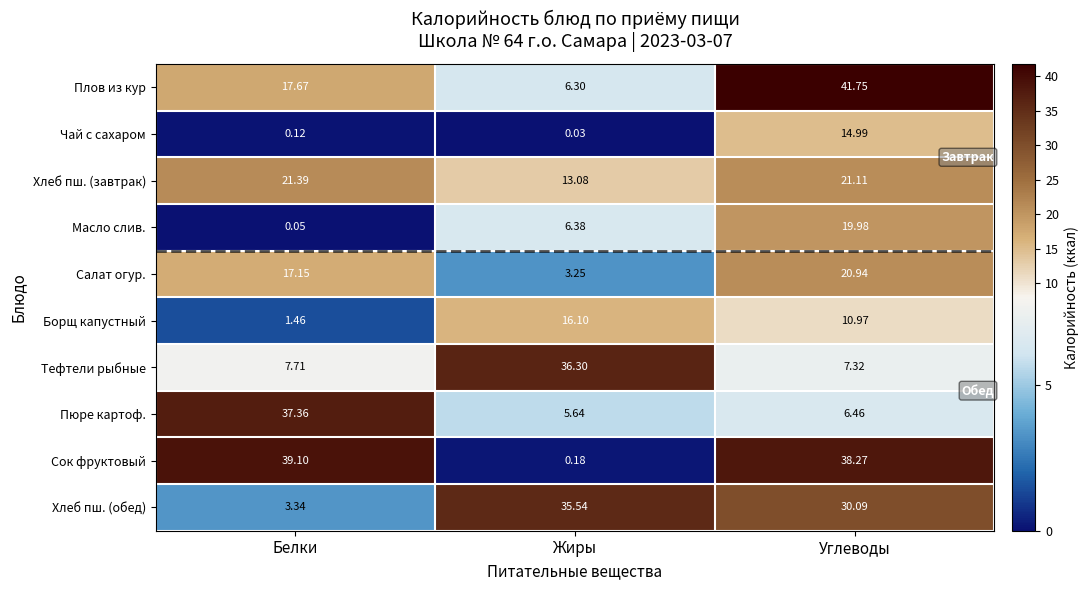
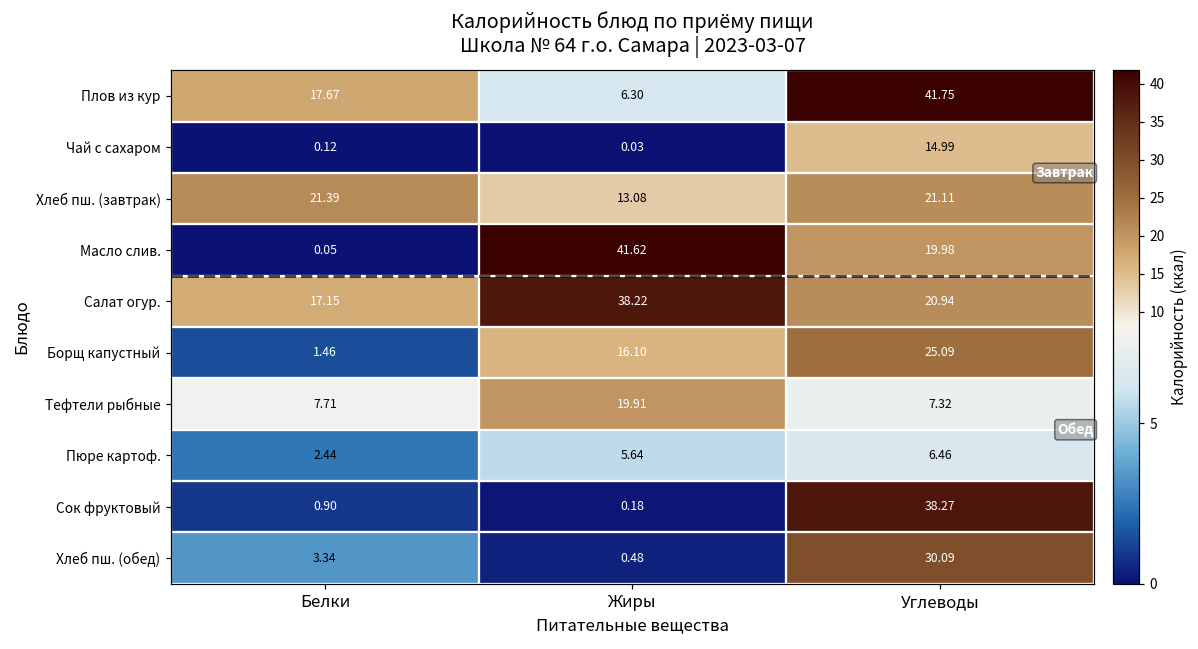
  {
    "Плов из кур": {
      "Белки": 17.67,
      "Жиры": 6.30,
      "Углеводы": 41.75
    },
    "Чай с сахаром": {
      "Белки": 0.12,
      "Жиры": 0.03,
      "Углеводы": 14.99
    },
    "Хлеб пш. (завтрак)": {
      "Белки": 21.39,
      "Жиры": 13.08,
      "Углеводы": 21.11
    },
    "Масло слив.": {
      "Белки": 0.05,
-     "Жиры": 6.38,
+     "Жиры": 41.62,
      "Углеводы": 19.98
    },
    "Салат огур.": {
      "Белки": 17.15,
-     "Жиры": 3.25,
+     "Жиры": 38.22,
      "Углеводы": 20.94
    },
    "Борщ капустный": {
      "Белки": 1.46,
      "Жиры": 16.10,
-     "Углеводы": 10.97
+     "Углеводы": 25.09
    },
    "Тефтели рыбные": {
      "Белки": 7.71,
-     "Жиры": 36.30,
+     "Жиры": 19.91,
      "Углеводы": 7.32
    },
    "Пюре картоф.": {
-     "Белки": 37.36,
+     "Белки": 2.44,
      "Жиры": 5.64,
      "Углеводы": 6.46
    },
    "Сок фруктовый": {
-     "Белки": 39.10,
+     "Белки": 0.90,
      "Жиры": 0.18,
      "Углеводы": 38.27
    },
    "Хлеб пш. (обед)": {
      "Белки": 3.34,
-     "Жиры": 35.54,
+     "Жиры": 0.48,
      "Углеводы": 30.09
    }
  }
